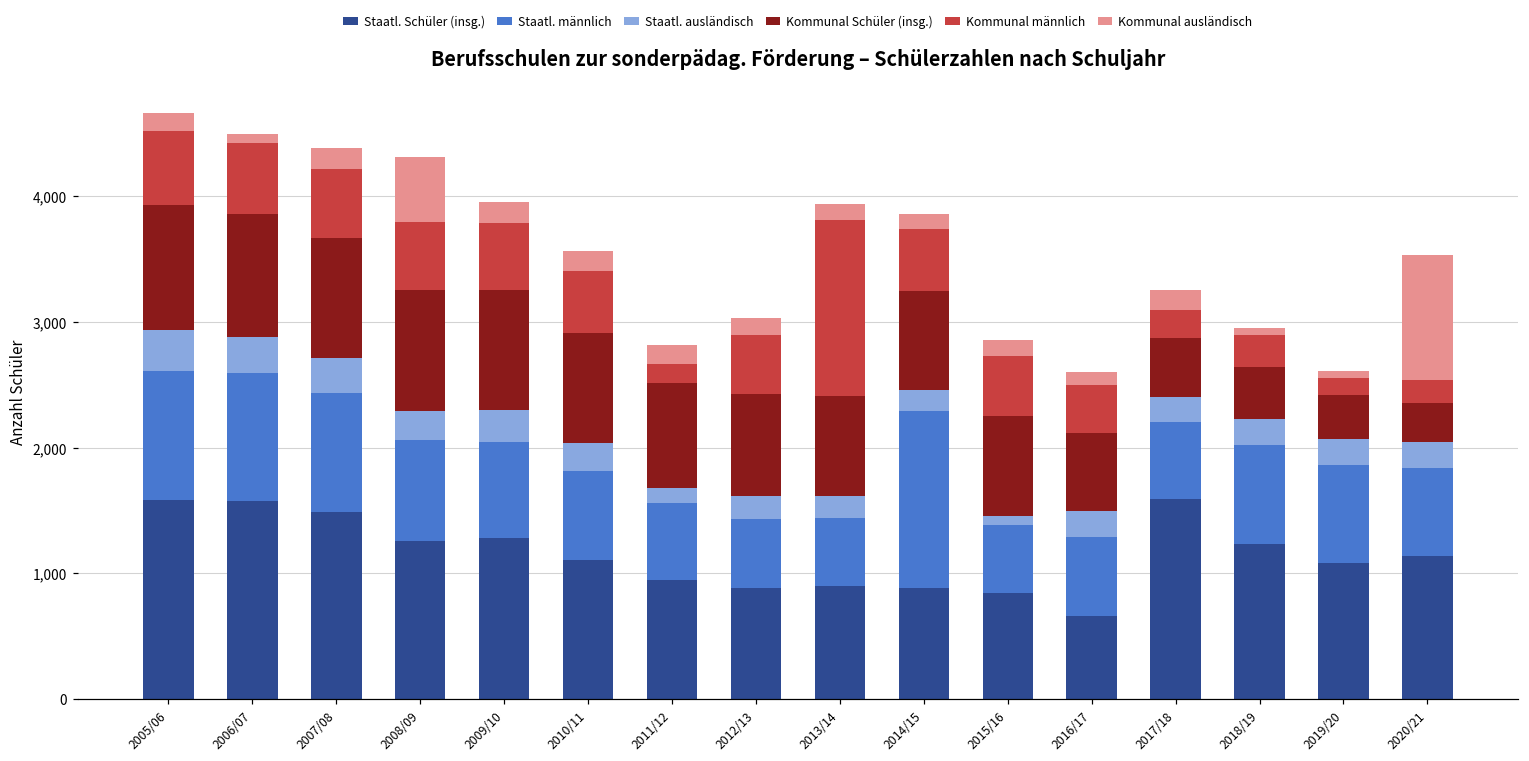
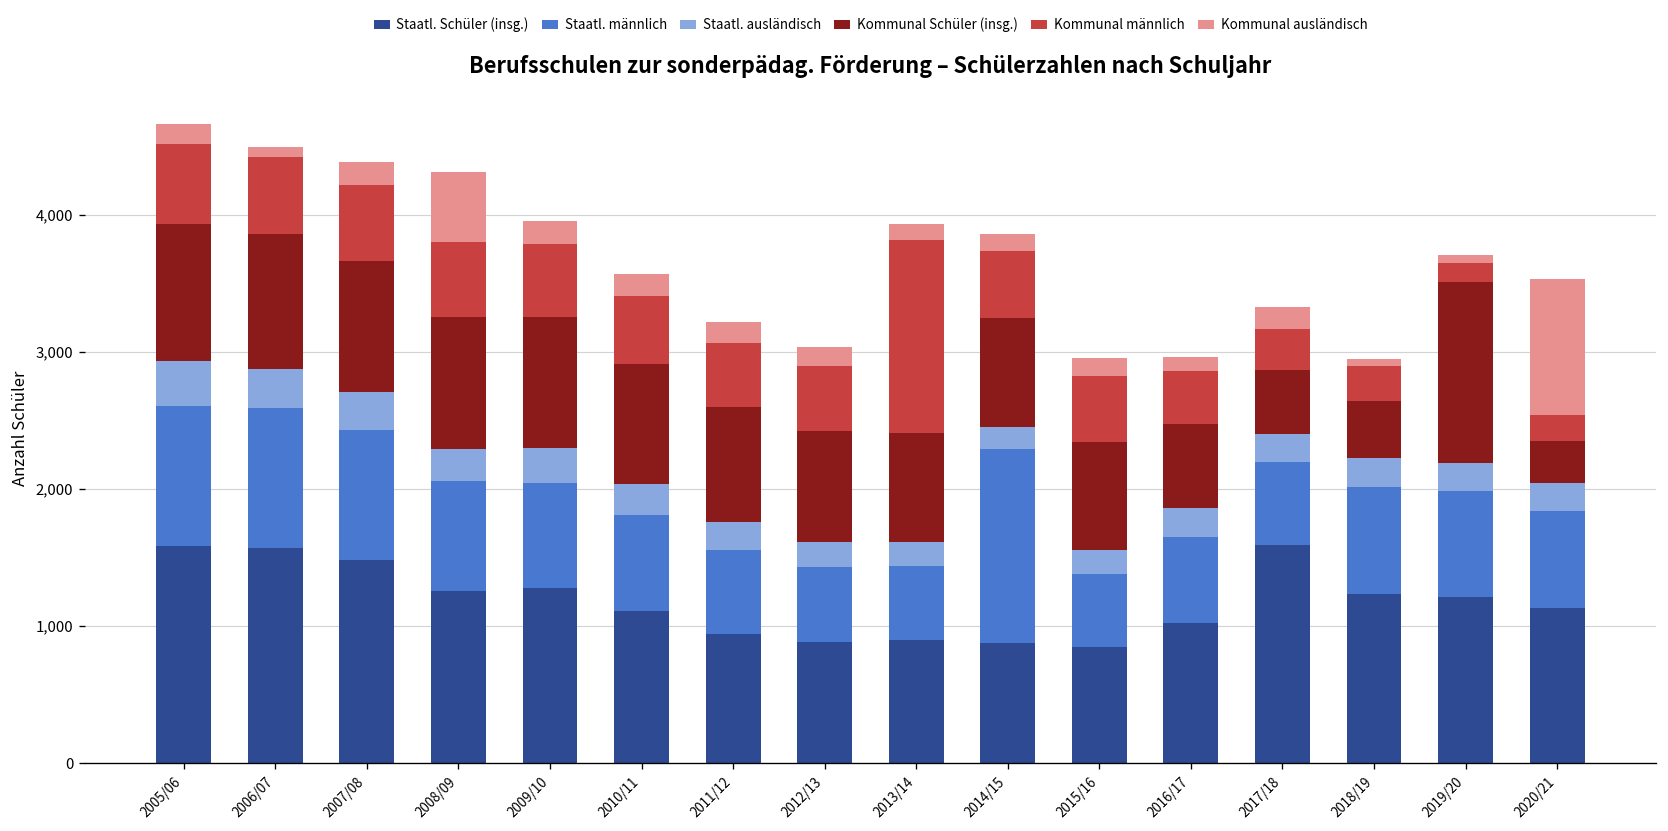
  {
    "Staatl. Schüler (insg.)": {
      "2005/06": "1,590",
      "2006/07": "1,570",
      "2007/08": "1,480",
      "2008/09": "1,250",
      "2009/10": "1,280",
      "2010/11": "1,110",
      "2011/12": "950",
      "2012/13": "880",
      "2013/14": "900",
      "2014/15": "880",
      "2015/16": "850",
-     "2016/17": "660",
+     "2016/17": "1,020",
      "2017/18": "1,590",
      "2018/19": "1,230",
-     "2019/20": "1,080",
+     "2019/20": "1,210",
      "2020/21": "1,140"
    },
    "Staatl. männlich": {
      "2005/06": "1,020",
      "2006/07": "1,020",
      "2007/08": "950",
      "2008/09": "810",
      "2009/10": "770",
      "2010/11": "700",
      "2011/12": "610",
      "2012/13": "550",
      "2013/14": "540",
      "2014/15": "1,410",
      "2015/16": "540",
      "2016/17": "630",
      "2017/18": "610",
      "2018/19": "790",
      "2019/20": "780",
      "2020/21": "710"
    },
    "Staatl. ausländisch": {
      "2005/06": "330",
      "2006/07": "290",
      "2007/08": "280",
      "2008/09": "230",
      "2009/10": "250",
      "2010/11": "230",
-     "2011/12": "120",
+     "2011/12": "200",
      "2012/13": "180",
      "2013/14": "170",
      "2014/15": "160",
-     "2015/16": "80",
+     "2015/16": "170",
      "2016/17": "210",
      "2017/18": "200",
      "2018/19": "210",
      "2019/20": "210",
      "2020/21": "200"
    },
    "Kommunal Schüler (insg.)": {
      "2005/06": "1,000",
      "2006/07": "980",
      "2007/08": "960",
      "2008/09": "970",
      "2009/10": "960",
      "2010/11": "870",
      "2011/12": "840",
      "2012/13": "810",
      "2013/14": "800",
      "2014/15": "790",
      "2015/16": "790",
      "2016/17": "620",
      "2017/18": "470",
      "2018/19": "410",
-     "2019/20": "350",
+     "2019/20": "1,320",
      "2020/21": "310"
    },
    "Kommunal männlich": {
      "2005/06": "590",
      "2006/07": "560",
      "2007/08": "550",
      "2008/09": "540",
      "2009/10": "540",
      "2010/11": "500",
-     "2011/12": "150",
+     "2011/12": "470",
      "2012/13": "470",
      "2013/14": "1,410",
      "2014/15": "490",
      "2015/16": "480",
      "2016/17": "380",
-     "2017/18": "230",
+     "2017/18": "300",
      "2018/19": "250",
      "2019/20": "140",
      "2020/21": "190"
    },
    "Kommunal ausländisch": {
      "2005/06": "140",
      "2006/07": "70",
      "2007/08": "170",
      "2008/09": "510",
      "2009/10": "170",
      "2010/11": "160",
      "2011/12": "150",
      "2012/13": "140",
      "2013/14": "120",
      "2014/15": "120",
      "2015/16": "130",
      "2016/17": "110",
      "2017/18": "160",
      "2018/19": "50",
      "2019/20": "60",
      "2020/21": "990"
    }
  }
